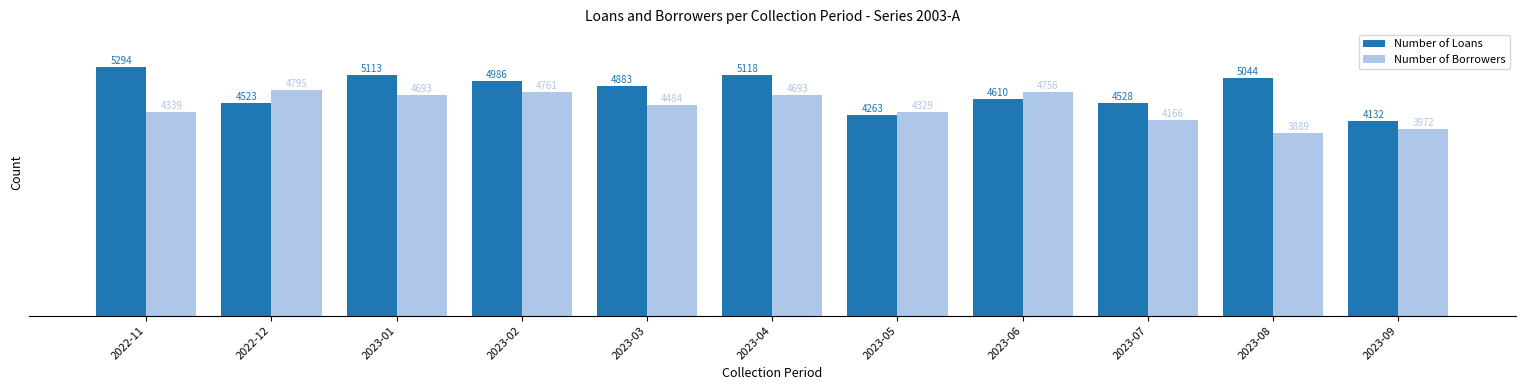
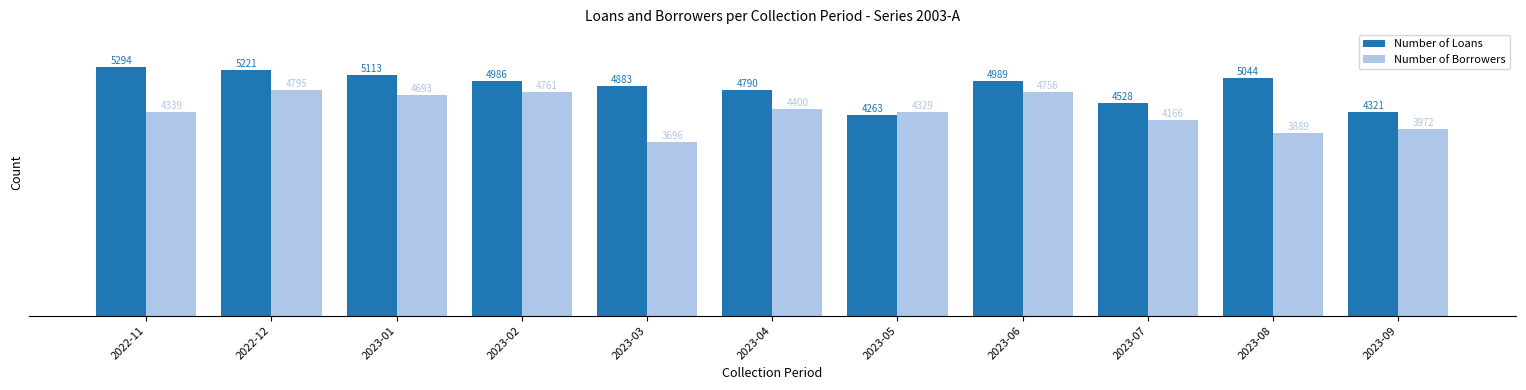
  {
    "Number of Loans": {
      "2022-11": 5294,
-     "2022-12": 4523,
+     "2022-12": 5221,
      "2023-01": 5113,
      "2023-02": 4986,
      "2023-03": 4883,
-     "2023-04": 5118,
+     "2023-04": 4790,
      "2023-05": 4263,
-     "2023-06": 4610,
+     "2023-06": 4989,
      "2023-07": 4528,
      "2023-08": 5044,
-     "2023-09": 4132
+     "2023-09": 4321
    },
    "Number of Borrowers": {
      "2022-11": 4339,
      "2022-12": 4795,
      "2023-01": 4693,
      "2023-02": 4761,
-     "2023-03": 4484,
-     "2023-04": 4693,
+     "2023-03": 3696,
+     "2023-04": 4400,
      "2023-05": 4329,
      "2023-06": 4756,
      "2023-07": 4166,
      "2023-08": 3889,
      "2023-09": 3972
    }
  }
